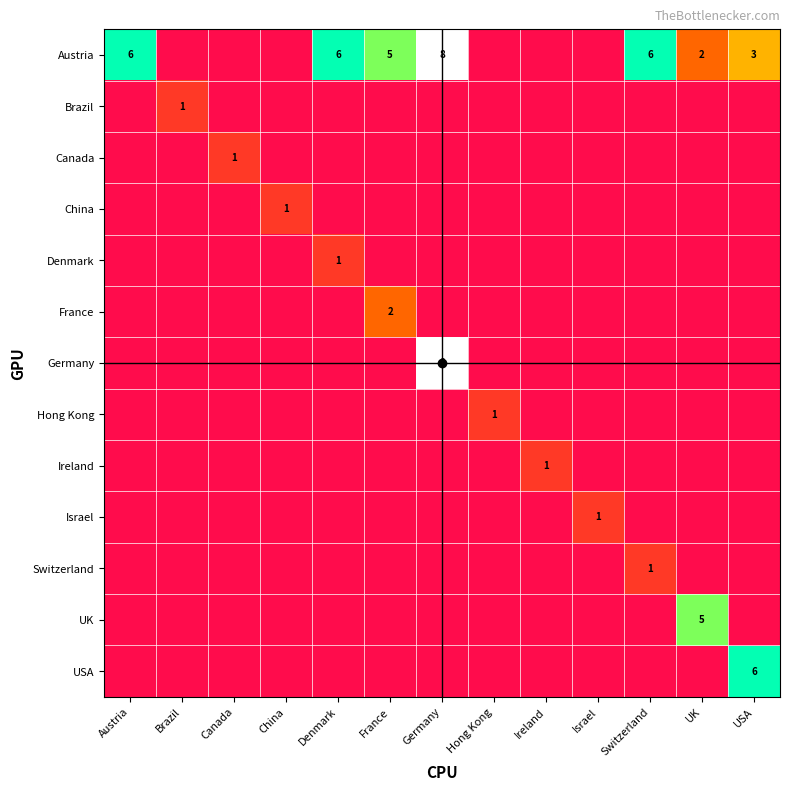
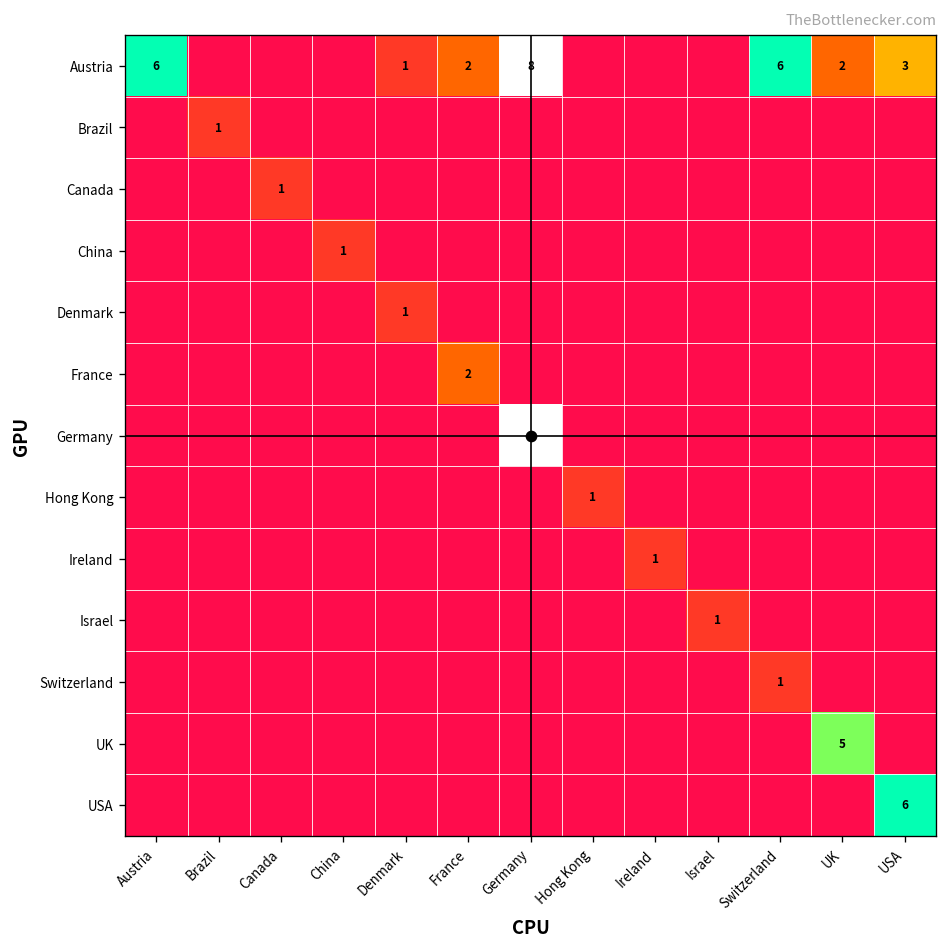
  {
    "Austria": {
      "Austria": 6,
-     "Denmark": 6,
-     "France": 5,
+     "Denmark": 1,
+     "France": 2,
      "Germany": 8,
      "Switzerland": 6,
      "UK": 2,
      "USA": 3
    },
    "Brazil": {
      "Brazil": 1
    },
    "Canada": {
      "Canada": 1
    },
    "China": {
      "China": 1
    },
    "Denmark": {
      "Denmark": 1
    },
    "France": {
      "France": 2
    },
    "Hong Kong": {
      "Hong Kong": 1
    },
    "Ireland": {
      "Ireland": 1
    },
    "Israel": {
      "Israel": 1
    },
    "Switzerland": {
      "Switzerland": 1
    },
    "UK": {
      "UK": 5
    },
    "USA": {
      "USA": 6
    }
  }
